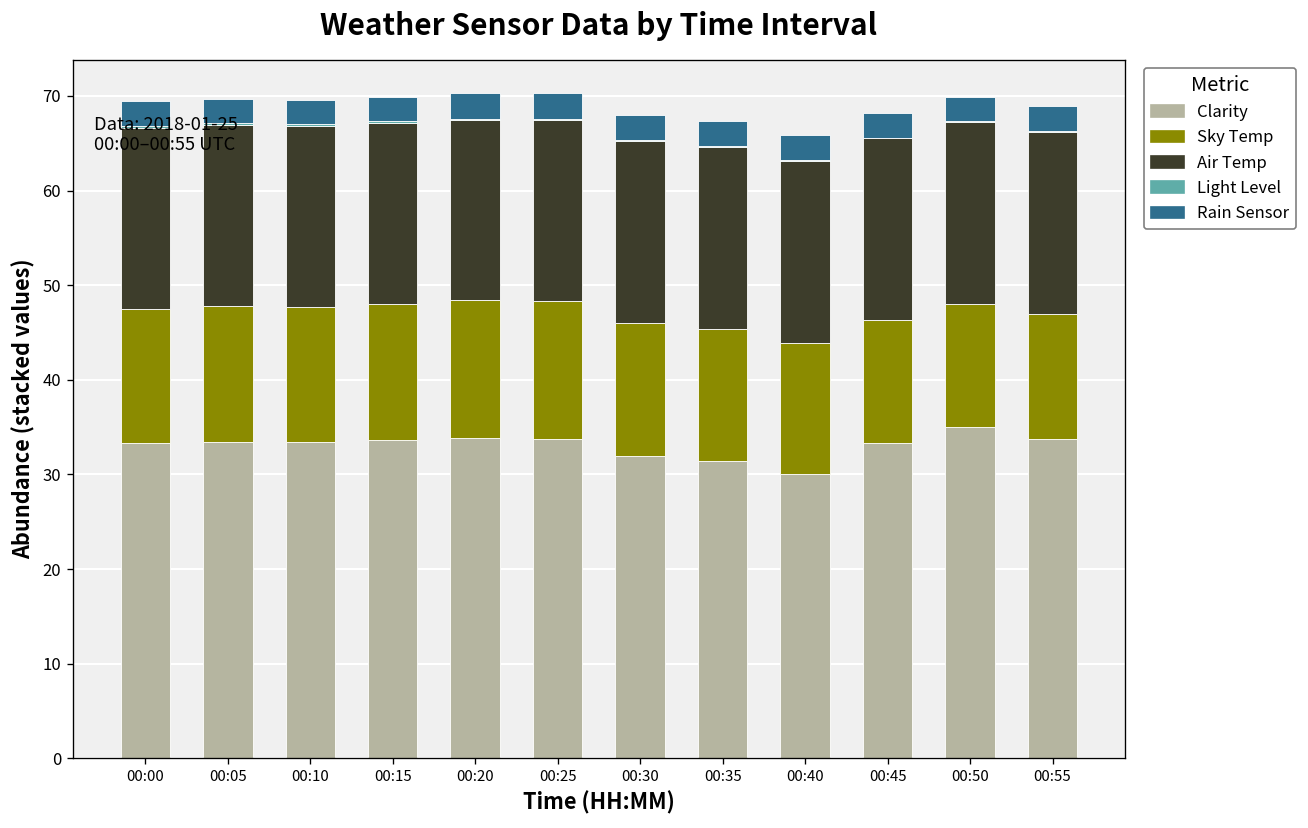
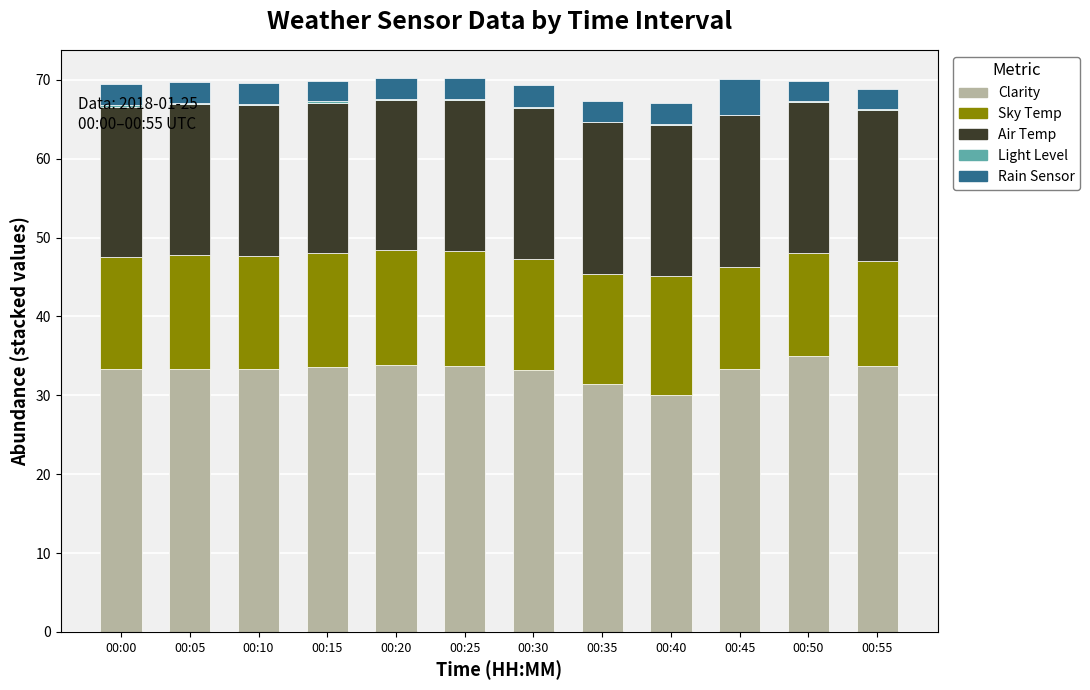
  {
    "Clarity": {
      "00:00": 33,
      "00:05": 33,
      "00:10": 33,
      "00:15": 34,
      "00:20": 34,
      "00:25": 34,
-     "00:30": 32,
+     "00:30": 33,
      "00:35": 31,
      "00:40": 30,
      "00:45": 33,
      "00:50": 35,
      "00:55": 34
    },
    "Sky Temp": {
      "00:00": 14,
      "00:05": 14,
      "00:10": 14,
      "00:15": 14,
      "00:20": 15,
      "00:25": 15,
      "00:30": 14,
      "00:35": 14,
-     "00:40": 14,
+     "00:40": 15,
      "00:45": 13,
      "00:50": 13,
      "00:55": 13
    },
    "Air Temp": {
      "00:10": 19,
      "00:15": 19,
      "00:20": 19,
      "00:25": 19,
      "00:30": 19,
      "00:35": 19,
      "00:40": 19,
      "00:45": 19,
      "00:50": 19,
      "00:55": 19
    },
    "Rain Sensor": {
      "00:00": 3,
      "00:05": 3,
      "00:10": 3,
      "00:15": 3,
      "00:20": 3,
      "00:25": 3,
      "00:30": 3,
      "00:35": 3,
      "00:40": 3,
-     "00:45": 3,
+     "00:45": 5,
      "00:50": 3,
      "00:55": 3
    }
  }
